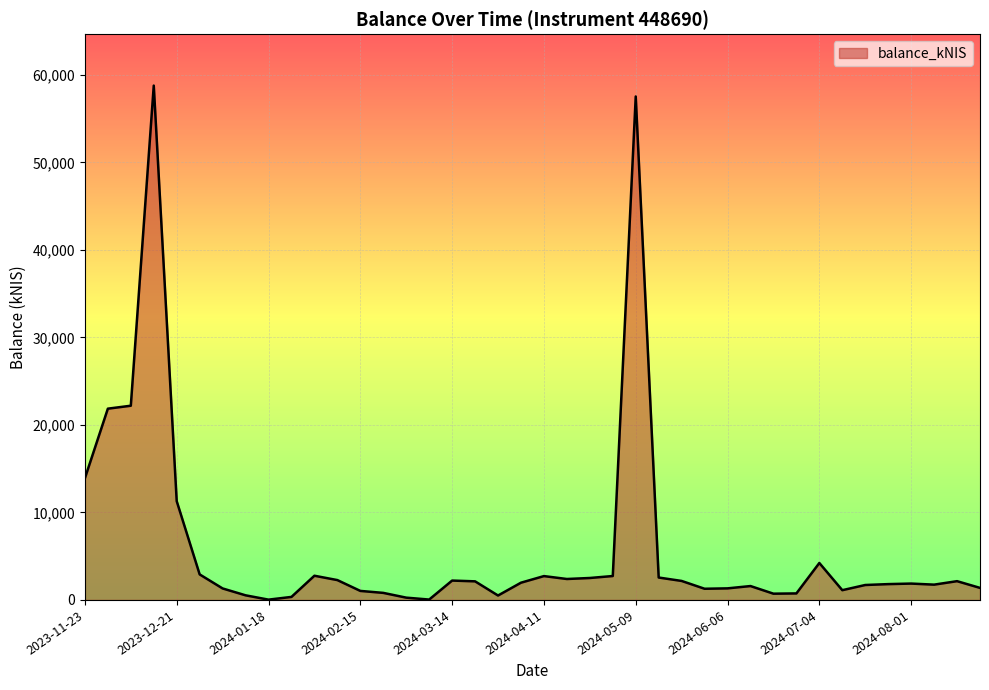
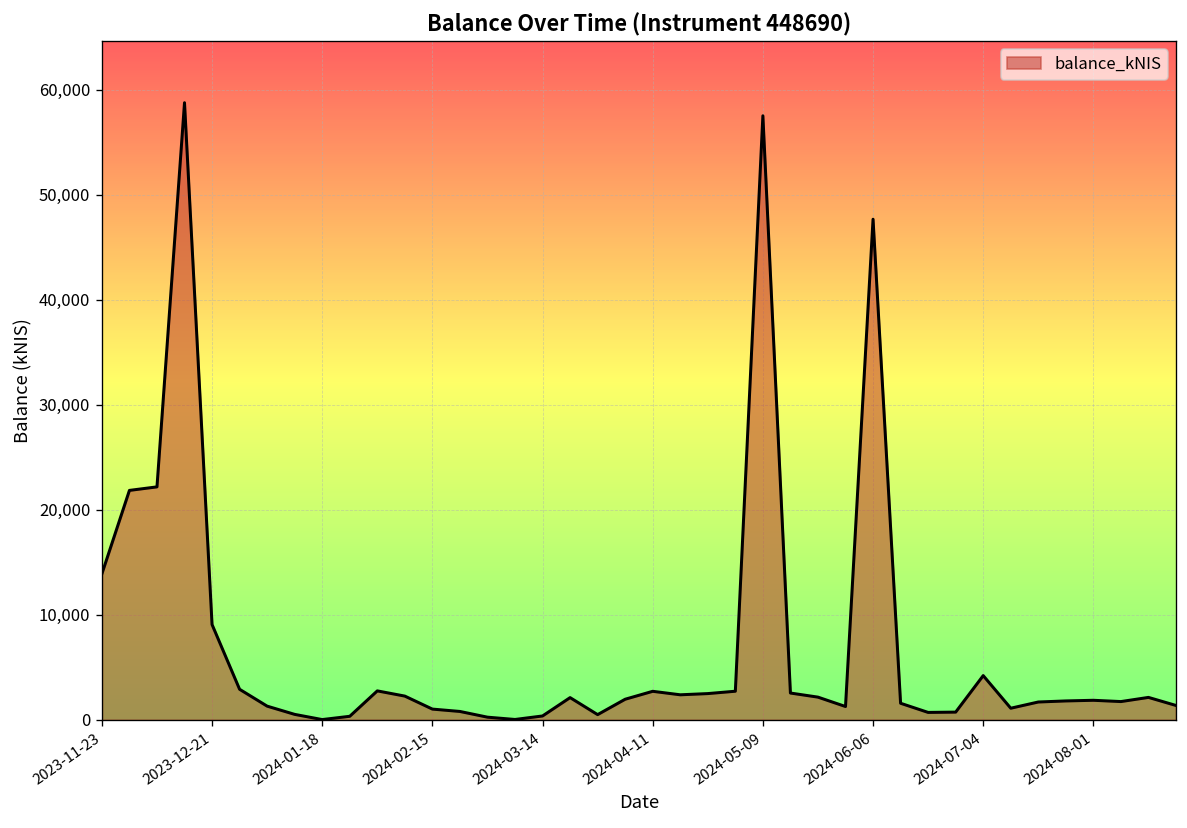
  {
    "2023-11-23": "14,000",
-   "2023-12-21": "11,000",
+   "2023-12-21": "9,000",
    "2024-01-18": "0",
    "2024-02-15": "1,000",
-   "2024-03-14": "2,000",
+   "2024-03-14": "0",
    "2024-04-11": "3,000",
    "2024-05-09": "58,000",
-   "2024-06-06": "1,000",
+   "2024-06-06": "48,000",
    "2024-07-04": "4,000",
    "2024-08-01": "2,000"
  }
